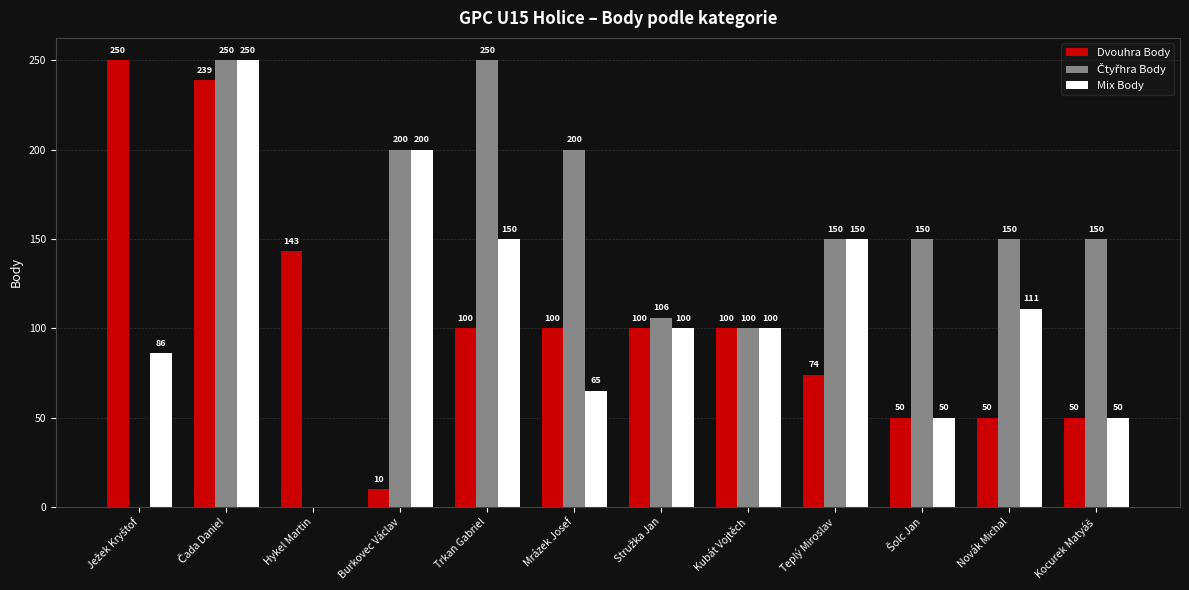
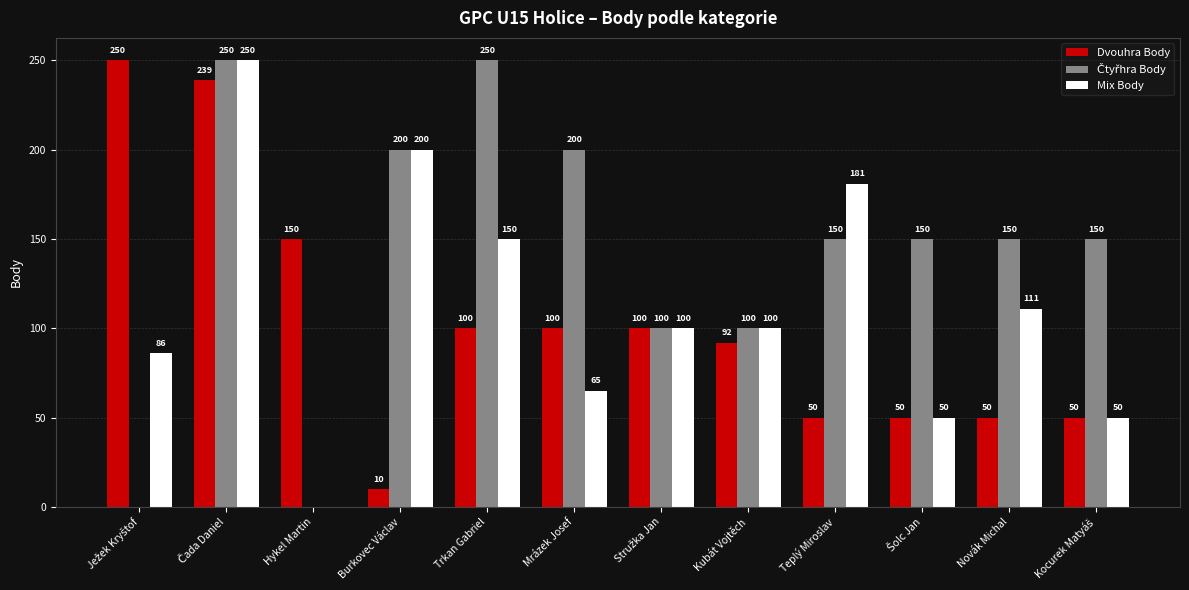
  {
    "Dvouhra Body": {
      "Ježek Kryštof": 250,
      "Čada Daniel": 239,
-     "Hykel Martin": 143,
+     "Hykel Martin": 150,
      "Burkovec Václav": 10,
      "Trkan Gabriel": 100,
      "Mrázek Josef": 100,
      "Stružka Jan": 100,
-     "Kubát Vojtěch": 100,
-     "Teplý Miroslav": 74,
+     "Kubát Vojtěch": 92,
+     "Teplý Miroslav": 50,
      "Šolc Jan": 50,
      "Novák Michal": 50,
      "Kocurek Matyáš": 50
    },
    "Čtyřhra Body": {
      "Čada Daniel": 250,
      "Burkovec Václav": 200,
      "Trkan Gabriel": 250,
      "Mrázek Josef": 200,
-     "Stružka Jan": 106,
+     "Stružka Jan": 100,
      "Kubát Vojtěch": 100,
      "Teplý Miroslav": 150,
      "Šolc Jan": 150,
      "Novák Michal": 150,
      "Kocurek Matyáš": 150
    },
    "Mix Body": {
      "Ježek Kryštof": 86,
      "Čada Daniel": 250,
      "Burkovec Václav": 200,
      "Trkan Gabriel": 150,
      "Mrázek Josef": 65,
      "Stružka Jan": 100,
      "Kubát Vojtěch": 100,
-     "Teplý Miroslav": 150,
+     "Teplý Miroslav": 181,
      "Šolc Jan": 50,
      "Novák Michal": 111,
      "Kocurek Matyáš": 50
    }
  }
